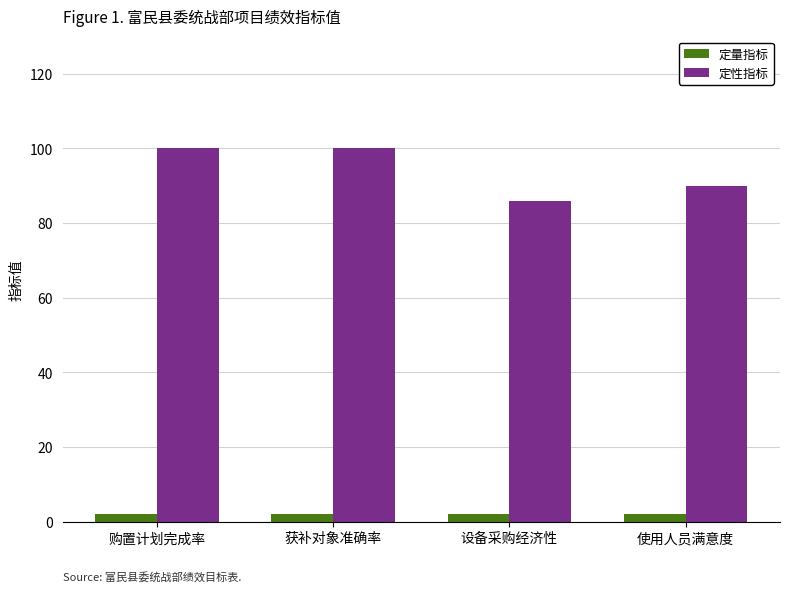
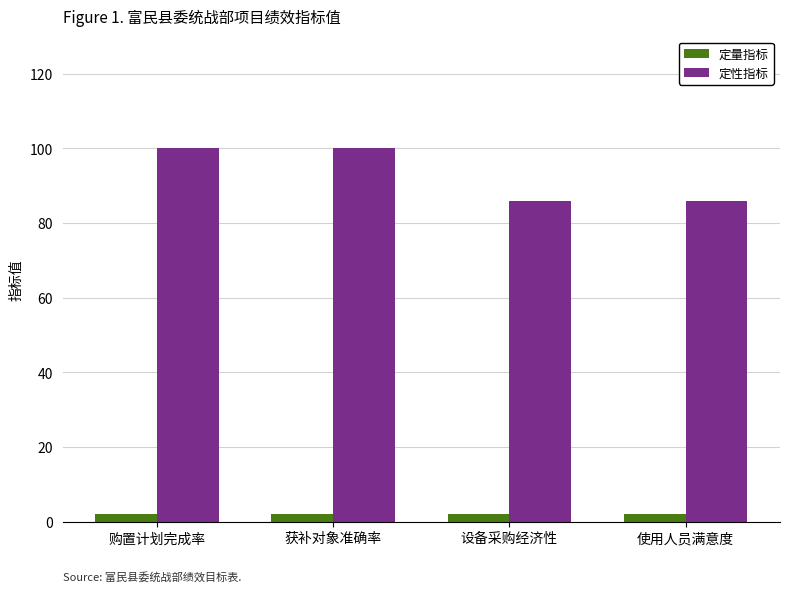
  {
    "定量指标": {
      "购置计划完成率": 2,
      "获补对象准确率": 2,
      "设备采购经济性": 2,
      "使用人员满意度": 2
    },
    "定性指标": {
      "购置计划完成率": 100,
      "获补对象准确率": 100,
      "设备采购经济性": 86,
-     "使用人员满意度": 90
+     "使用人员满意度": 86
    }
  }
